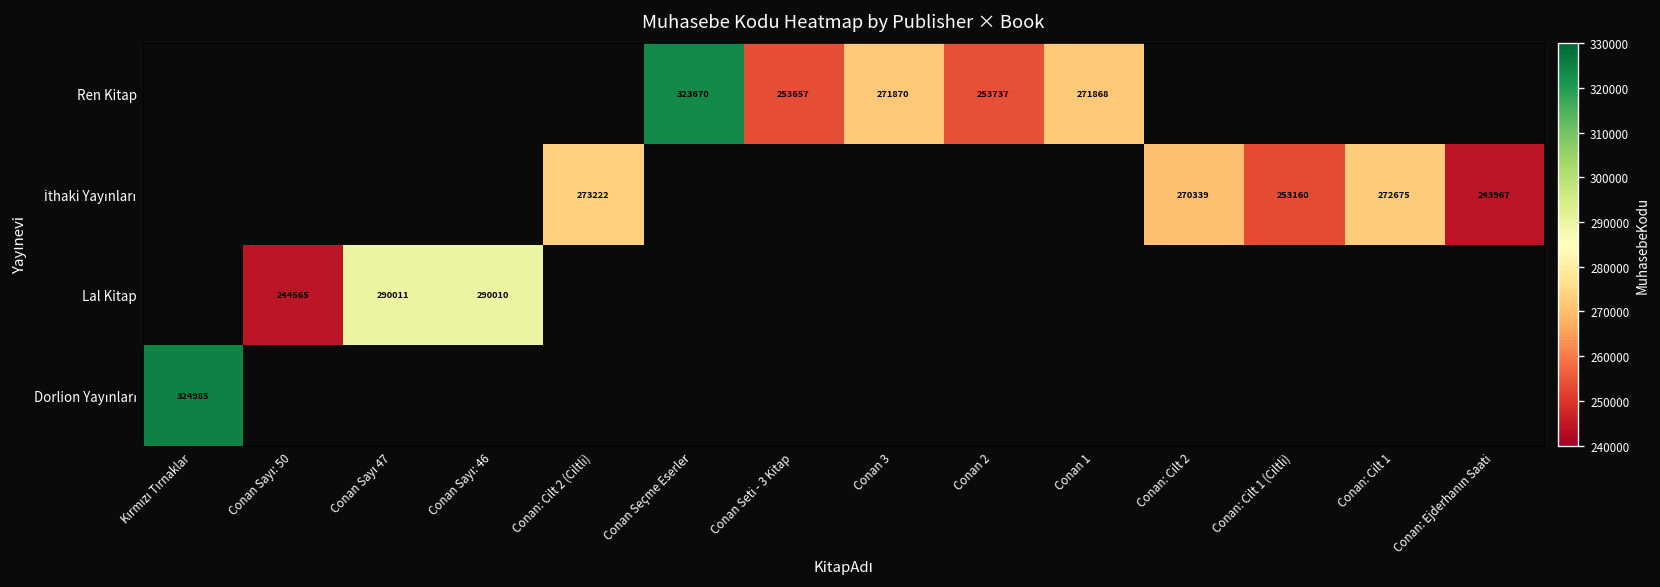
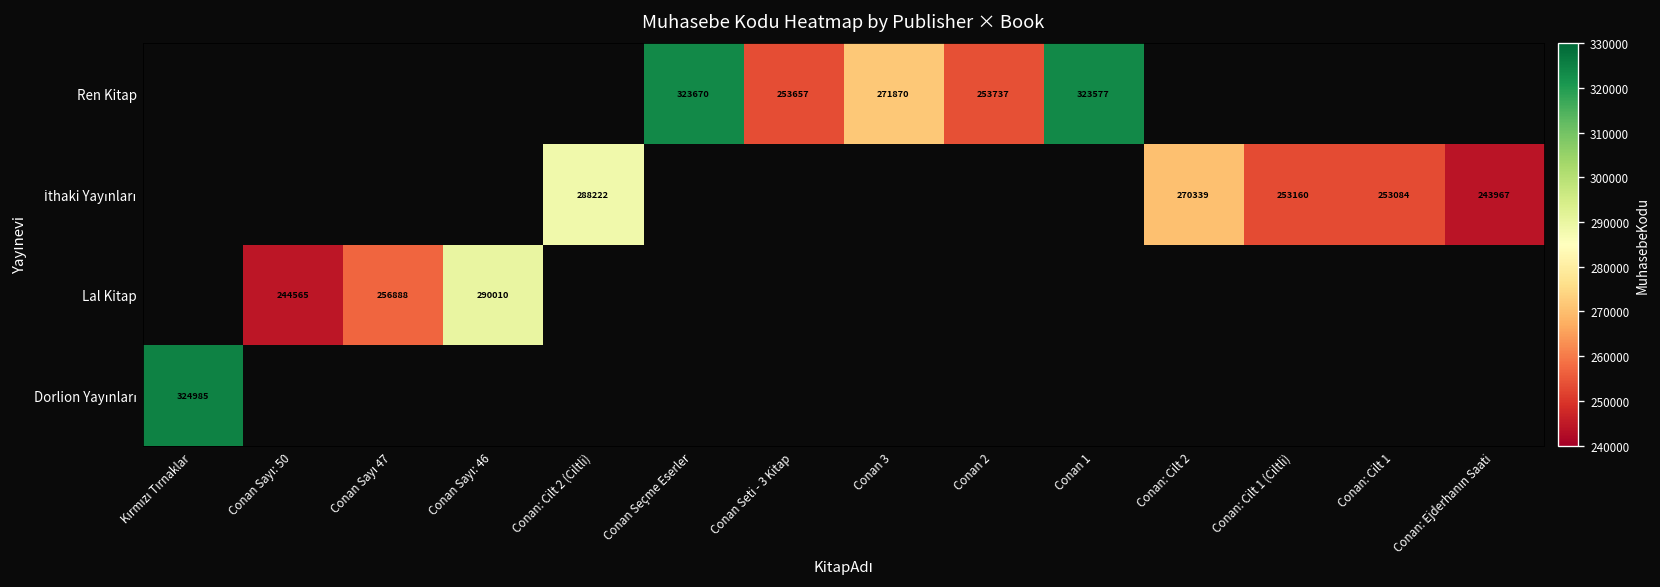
  {
    "Ren Kitap": {
      "Conan Seçme Eserler": 323670,
      "Conan Seti - 3 Kitap": 253657,
      "Conan 3": 271870,
      "Conan 2": 253737,
-     "Conan 1": 271868
+     "Conan 1": 323577
    },
    "İthaki Yayınları": {
-     "Conan: Cilt 2 (Ciltli)": 273222,
+     "Conan: Cilt 2 (Ciltli)": 288222,
      "Conan: Cilt 2": 270339,
      "Conan: Cilt 1 (Ciltli)": 253160,
-     "Conan: Cilt 1": 272675,
+     "Conan: Cilt 1": 253084,
      "Conan: Ejderhanın Saati": 243967
    },
    "Lal Kitap": {
      "Conan Sayı: 50": 244565,
-     "Conan Sayı 47": 290011,
+     "Conan Sayı 47": 256888,
      "Conan Sayı: 46": 290010
    },
    "Dorlion Yayınları": {
      "Kırmızı Tırnaklar": 324985
    }
  }
